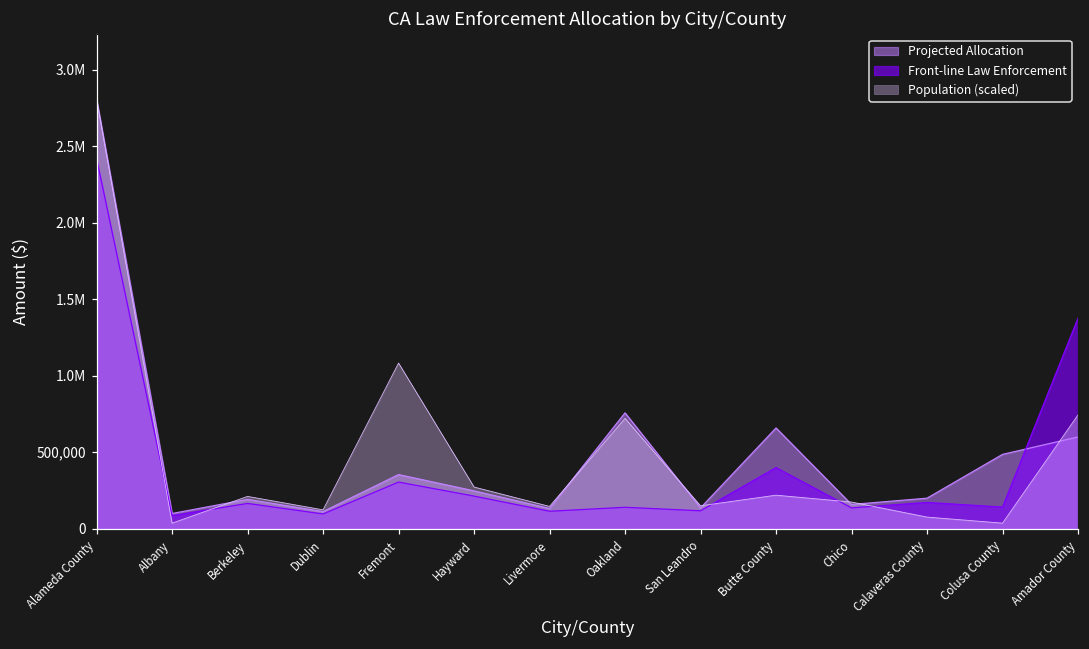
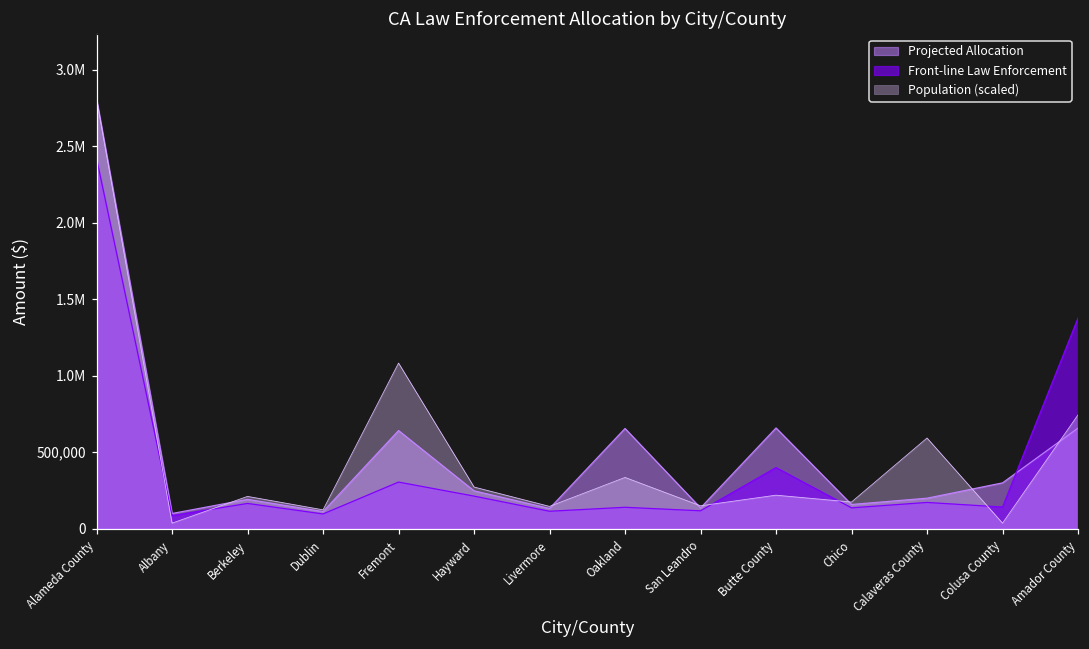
  {
    "Projected Allocation": {
      "Berkeley": "190,000",
-     "Fremont": "350,000",
+     "Fremont": "640,000",
      "Hayward": "250,000",
-     "Oakland": "760,000",
+     "Oakland": "660,000",
      "Butte County": "660,000",
      "Calaveras County": "200,000",
-     "Colusa County": "490,000",
-     "Amador County": "600,000"
+     "Colusa County": "300,000",
+     "Amador County": "660,000"
    },
    "Front-line Law Enforcement": {
      "Alameda County": "2,420,000",
      "Berkeley": "170,000",
      "Fremont": "310,000",
      "Hayward": "210,000",
      "Livermore": "110,000",
      "Oakland": "140,000",
      "San Leandro": "120,000",
      "Butte County": "400,000",
      "Chico": "140,000",
      "Calaveras County": "170,000",
      "Colusa County": "140,000",
      "Amador County": "1,380,000"
    },
    "Population (scaled)": {
      "Albany": "40,000",
      "Berkeley": "210,000",
      "Fremont": "1,080,000",
      "Hayward": "270,000",
-     "Oakland": "720,000",
+     "Oakland": "340,000",
      "Butte County": "220,000",
-     "Calaveras County": "80,000",
+     "Calaveras County": "590,000",
      "Colusa County": "40,000",
      "Amador County": "740,000"
    }
  }
